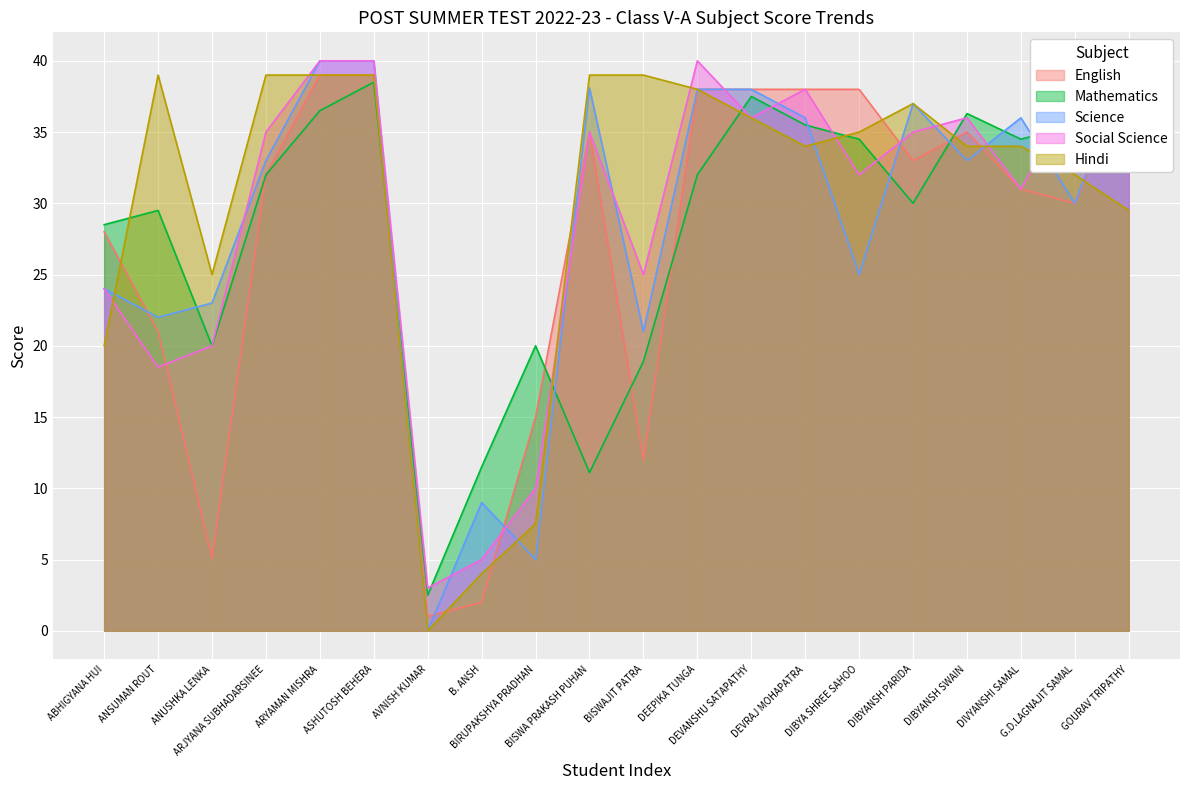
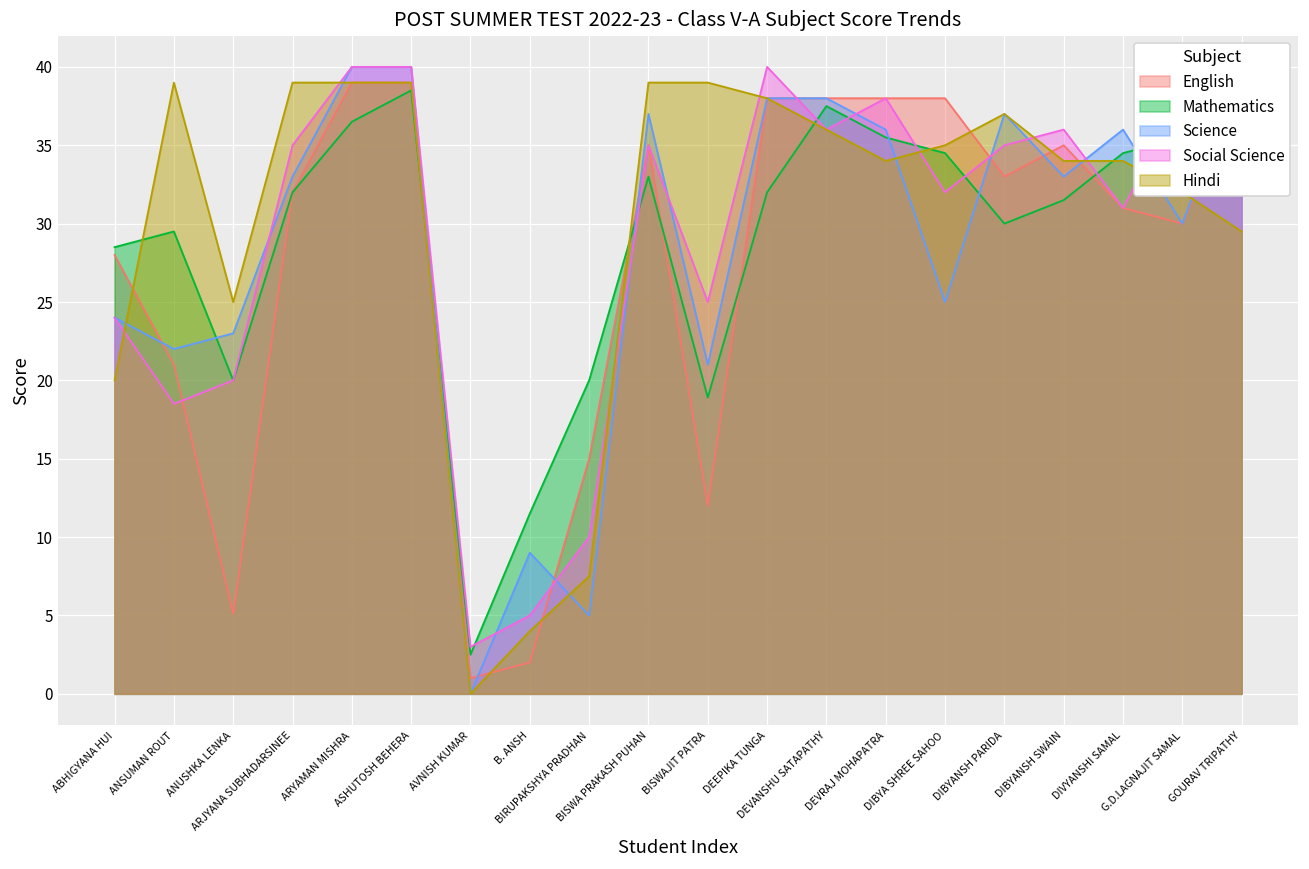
  {
    "English": {
      "ABHIGYANA HUI": 28.0,
      "ANSUMAN ROUT": 21.0,
      "ANUSHKA LENKA": 5.1,
      "AVNISH KUMAR": 1.0,
      "B. ANSH": 2.0,
      "BIRUPAKSHYA PRADHAN": 15.0,
      "BISWAJIT PATRA": 12.0,
      "DIBYA SHREE SAHOO": 38.0,
      "DIBYANSH PARIDA": 33.0,
      "DIBYANSH SWAIN": 35.0
    },
    "Mathematics": {
      "ABHIGYANA HUI": 28.5,
      "ANSUMAN ROUT": 29.5,
      "ARYAMAN MISHRA": 36.5,
      "ASHUTOSH BEHERA": 38.5,
      "AVNISH KUMAR": 2.5,
      "B. ANSH": 11.5,
      "BIRUPAKSHYA PRADHAN": 20.0,
-     "BISWA PRAKASH PUHAN": 11.1,
+     "BISWA PRAKASH PUHAN": 33.0,
      "BISWAJIT PATRA": 18.9,
      "DEEPIKA TUNGA": 32.0,
      "DEVANSHU SATAPATHY": 37.5,
      "DEVRAJ MOHAPATRA": 35.5,
      "DIBYA SHREE SAHOO": 34.5,
      "DIBYANSH PARIDA": 30.0,
-     "DIBYANSH SWAIN": 36.3,
+     "DIBYANSH SWAIN": 31.5,
      "DIVYANSHI SAMAL": 34.5
    },
    "Science": {
      "ANSUMAN ROUT": 22.0,
      "ANUSHKA LENKA": 23.0,
      "ARJYANA SUBHADARSINEE": 33.0,
      "B. ANSH": 9.0,
      "BIRUPAKSHYA PRADHAN": 5.0,
-     "BISWA PRAKASH PUHAN": 38.1,
+     "BISWA PRAKASH PUHAN": 37.0,
      "BISWAJIT PATRA": 21.0,
      "DEVRAJ MOHAPATRA": 36.0,
      "DIBYA SHREE SAHOO": 25.0,
      "DIBYANSH SWAIN": 33.0,
      "DIVYANSHI SAMAL": 36.0
    },
    "Social Science": {
      "ANSUMAN ROUT": 18.5,
      "ARJYANA SUBHADARSINEE": 35.0,
      "AVNISH KUMAR": 3.0,
      "B. ANSH": 5.0,
      "BIRUPAKSHYA PRADHAN": 10.0,
      "BISWAJIT PATRA": 25.0,
      "DEEPIKA TUNGA": 40.0,
      "DIBYA SHREE SAHOO": 32.0,
      "DIBYANSH PARIDA": 35.0,
      "DIBYANSH SWAIN": 36.0
    },
    "Hindi": {
      "ABHIGYANA HUI": 20.0,
      "ANSUMAN ROUT": 39.0,
      "ANUSHKA LENKA": 25.0,
      "ARJYANA SUBHADARSINEE": 39.0,
      "B. ANSH": 4.0,
      "BIRUPAKSHYA PRADHAN": 7.5,
      "BISWA PRAKASH PUHAN": 39.0,
      "BISWAJIT PATRA": 39.0,
      "DEVRAJ MOHAPATRA": 34.0,
      "DIBYA SHREE SAHOO": 35.0,
      "DIBYANSH SWAIN": 34.0,
      "DIVYANSHI SAMAL": 34.0,
      "G.D.LAGNAJIT SAMAL": 32.0,
      "GOURAV TRIPATHY": 29.5
    }
  }
